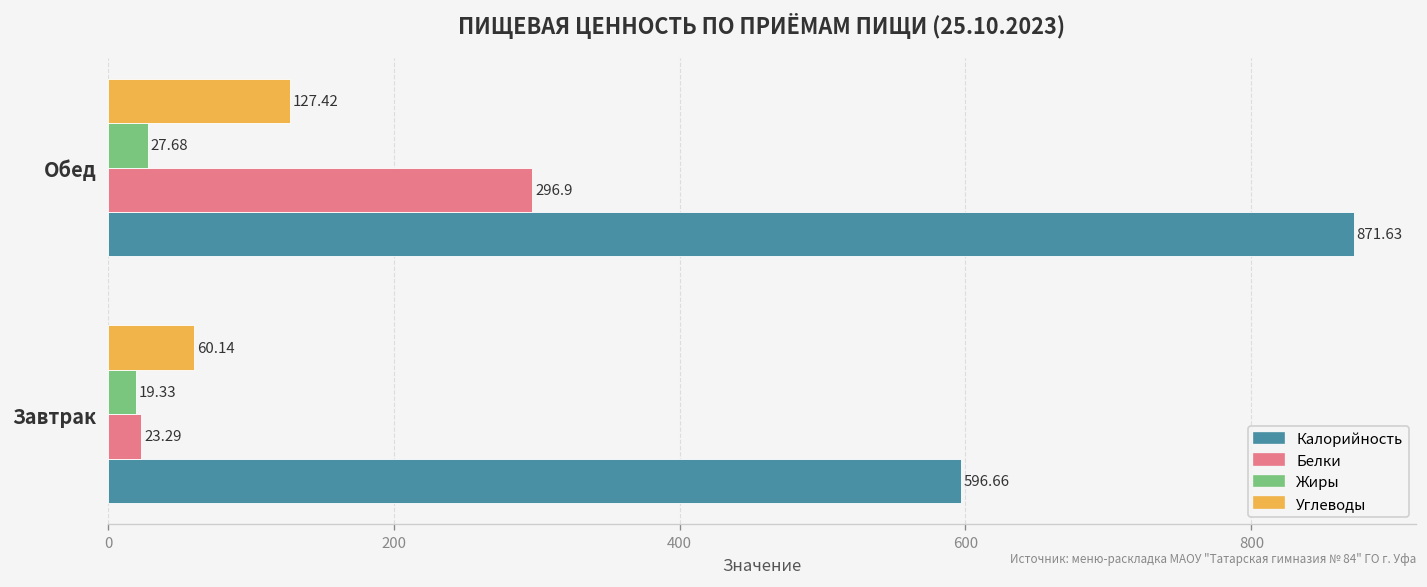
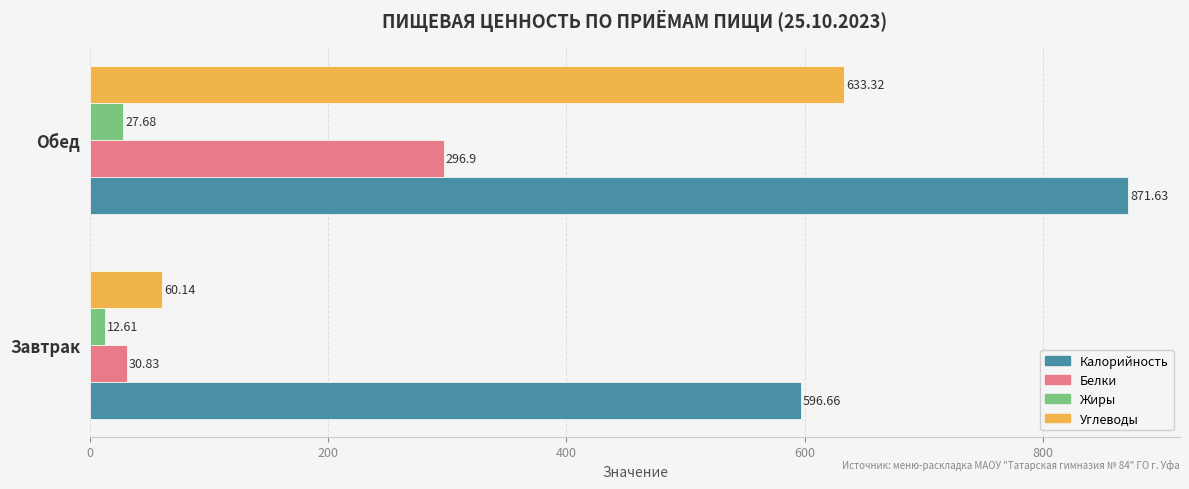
  {
    "Калорийность": {
      "Обед": 871.63,
      "Завтрак": 596.66
    },
    "Белки": {
      "Обед": 296.9,
-     "Завтрак": 23.29
+     "Завтрак": 30.83
    },
    "Жиры": {
      "Обед": 27.68,
-     "Завтрак": 19.33
+     "Завтрак": 12.61
    },
    "Углеводы": {
-     "Обед": 127.42,
+     "Обед": 633.32,
      "Завтрак": 60.14
    }
  }
